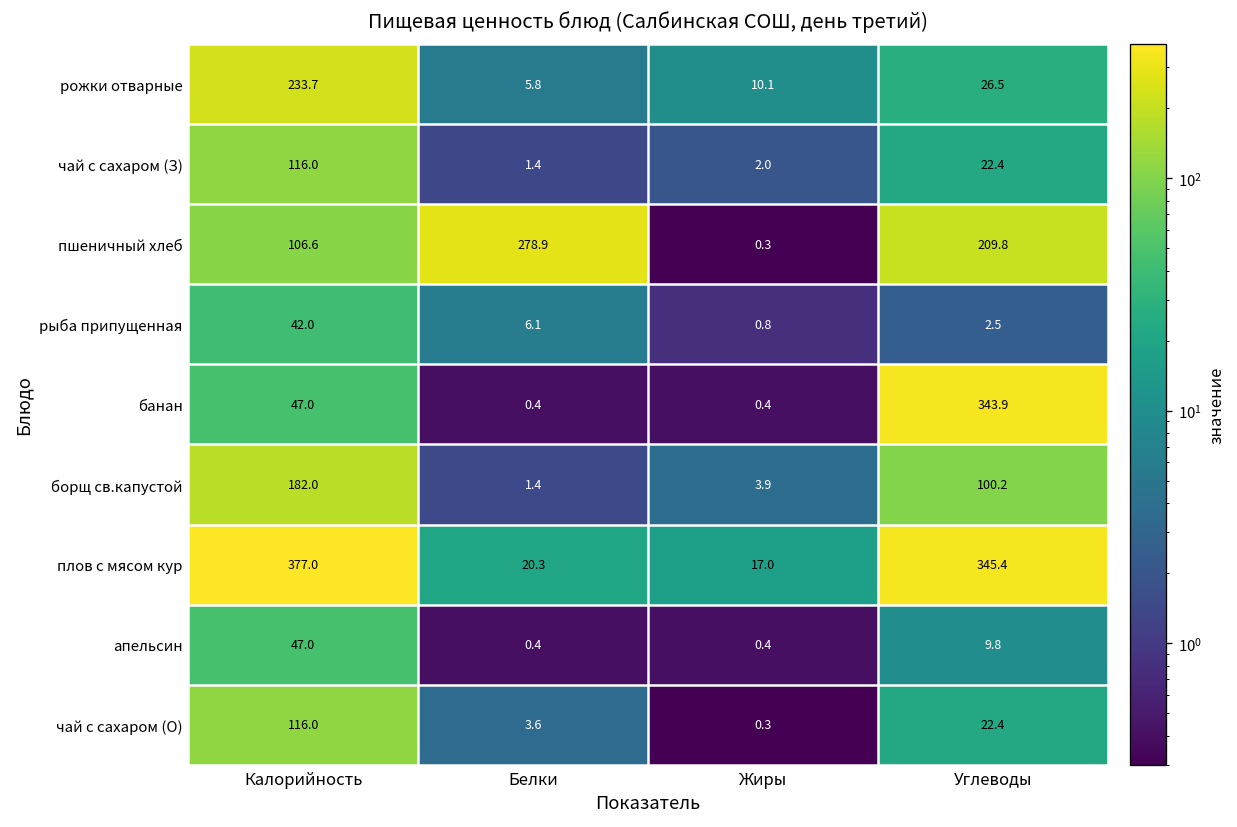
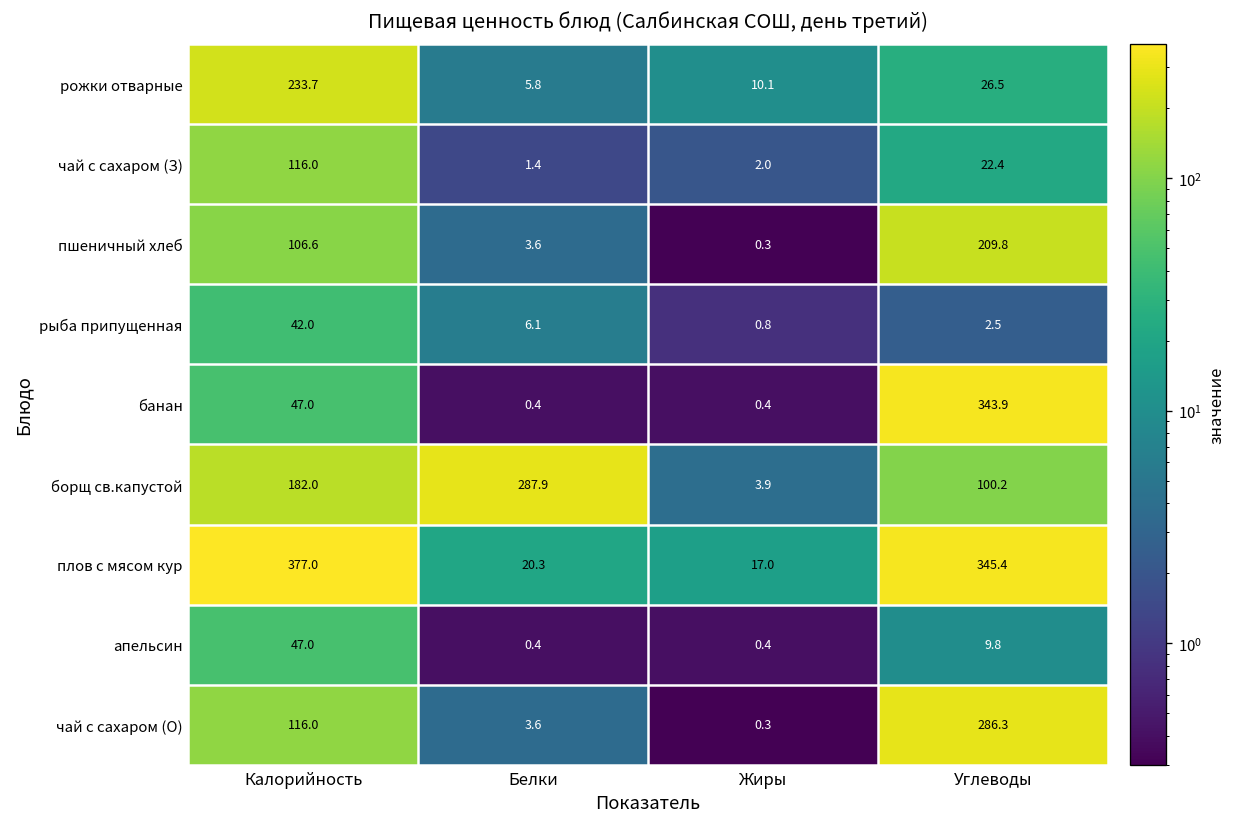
  {
    "рожки отварные": {
      "Калорийность": 233.7,
      "Белки": 5.8,
      "Жиры": 10.1,
      "Углеводы": 26.5
    },
    "чай с сахаром (З)": {
      "Калорийность": 116.0,
      "Белки": 1.4,
      "Жиры": 2.0,
      "Углеводы": 22.4
    },
    "пшеничный хлеб": {
      "Калорийность": 106.6,
-     "Белки": 278.9,
+     "Белки": 3.6,
      "Жиры": 0.3,
      "Углеводы": 209.8
    },
    "рыба припущенная": {
      "Калорийность": 42.0,
      "Белки": 6.1,
      "Жиры": 0.8,
      "Углеводы": 2.5
    },
    "банан": {
      "Калорийность": 47.0,
      "Белки": 0.4,
      "Жиры": 0.4,
      "Углеводы": 343.9
    },
    "борщ св.капустой": {
      "Калорийность": 182.0,
-     "Белки": 1.4,
+     "Белки": 287.9,
      "Жиры": 3.9,
      "Углеводы": 100.2
    },
    "плов с мясом кур": {
      "Калорийность": 377.0,
      "Белки": 20.3,
      "Жиры": 17.0,
      "Углеводы": 345.4
    },
    "апельсин": {
      "Калорийность": 47.0,
      "Белки": 0.4,
      "Жиры": 0.4,
      "Углеводы": 9.8
    },
    "чай с сахаром (О)": {
      "Калорийность": 116.0,
      "Белки": 3.6,
      "Жиры": 0.3,
-     "Углеводы": 22.4
+     "Углеводы": 286.3
    }
  }
